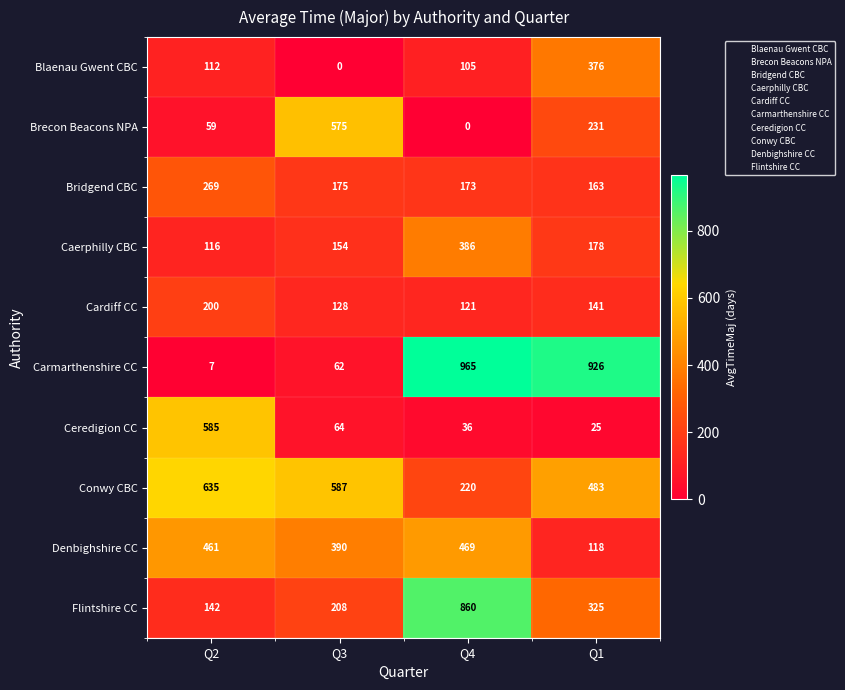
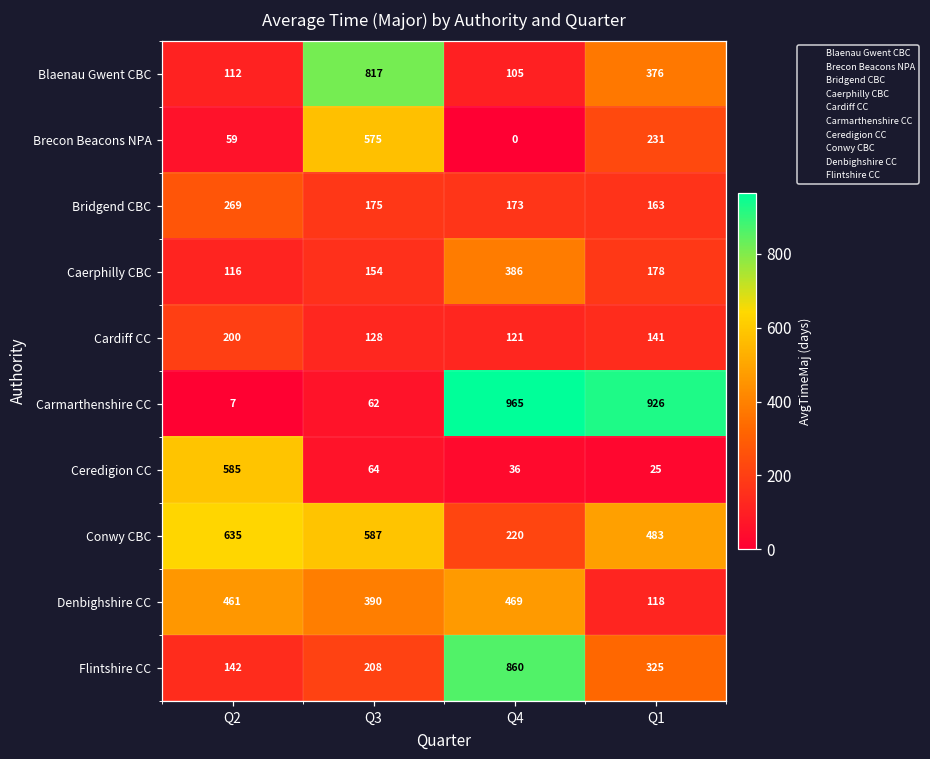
  {
    "Blaenau Gwent CBC": {
      "Q2": 112,
-     "Q3": 0,
+     "Q3": 817,
      "Q4": 105,
      "Q1": 376
    },
    "Brecon Beacons NPA": {
      "Q2": 59,
      "Q3": 575,
      "Q4": 0,
      "Q1": 231
    },
    "Bridgend CBC": {
      "Q2": 269,
      "Q3": 175,
      "Q4": 173,
      "Q1": 163
    },
    "Caerphilly CBC": {
      "Q2": 116,
      "Q3": 154,
      "Q4": 386,
      "Q1": 178
    },
    "Cardiff CC": {
      "Q2": 200,
      "Q3": 128,
      "Q4": 121,
      "Q1": 141
    },
    "Carmarthenshire CC": {
      "Q2": 7,
      "Q3": 62,
      "Q4": 965,
      "Q1": 926
    },
    "Ceredigion CC": {
      "Q2": 585,
      "Q3": 64,
      "Q4": 36,
      "Q1": 25
    },
    "Conwy CBC": {
      "Q2": 635,
      "Q3": 587,
      "Q4": 220,
      "Q1": 483
    },
    "Denbighshire CC": {
      "Q2": 461,
      "Q3": 390,
      "Q4": 469,
      "Q1": 118
    },
    "Flintshire CC": {
      "Q2": 142,
      "Q3": 208,
      "Q4": 860,
      "Q1": 325
    }
  }
